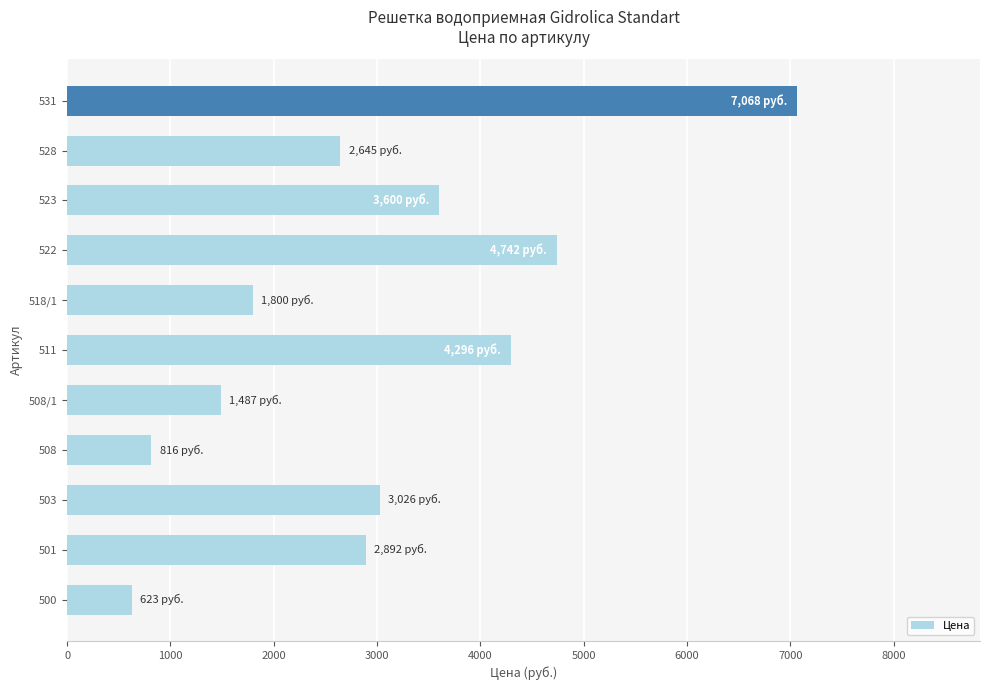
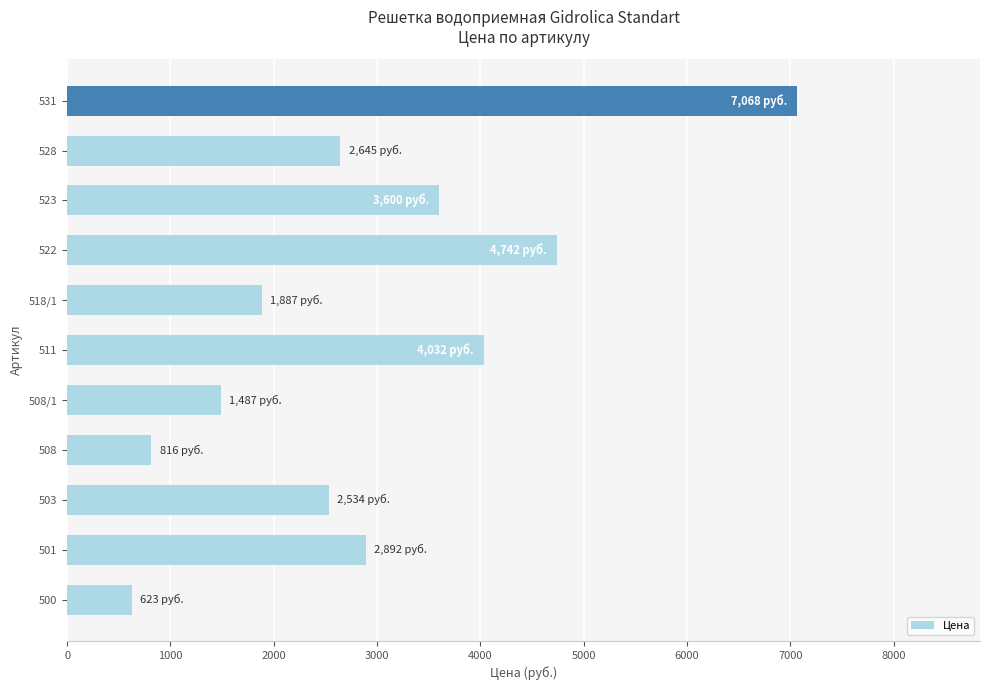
  {
    "531": "7,068",
    "528": "2,645",
    "523": "3,600",
    "522": "4,742",
-   "518/1": "1,800",
-   "511": "4,296",
+   "518/1": "1,887",
+   "511": "4,032",
    "508/1": "1,487",
    "508": "816",
-   "503": "3,026",
+   "503": "2,534",
    "501": "2,892",
    "500": "623"
  }
